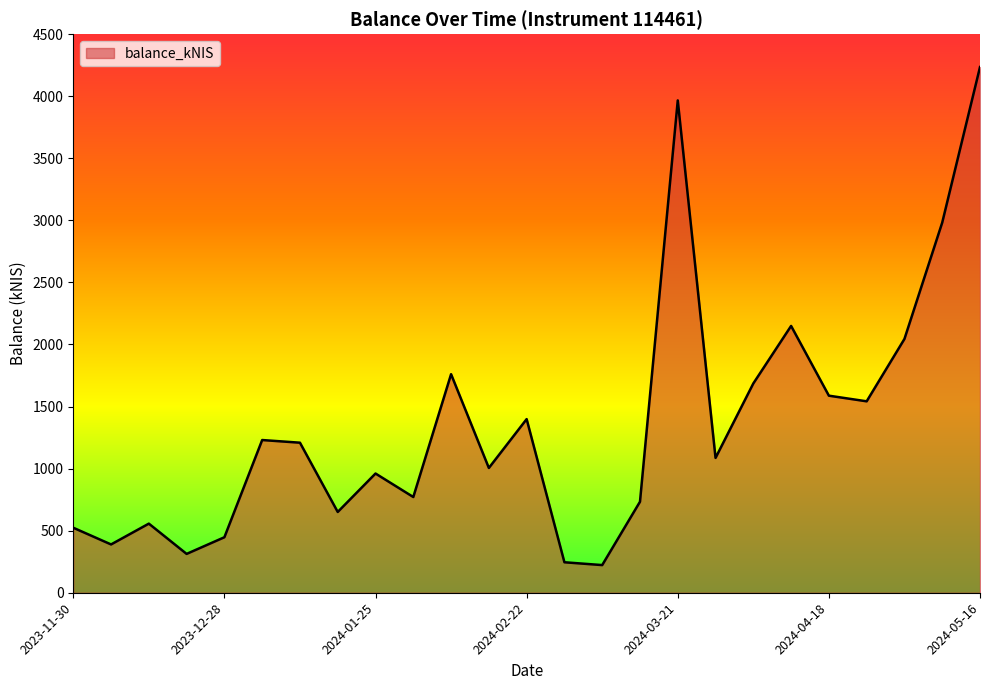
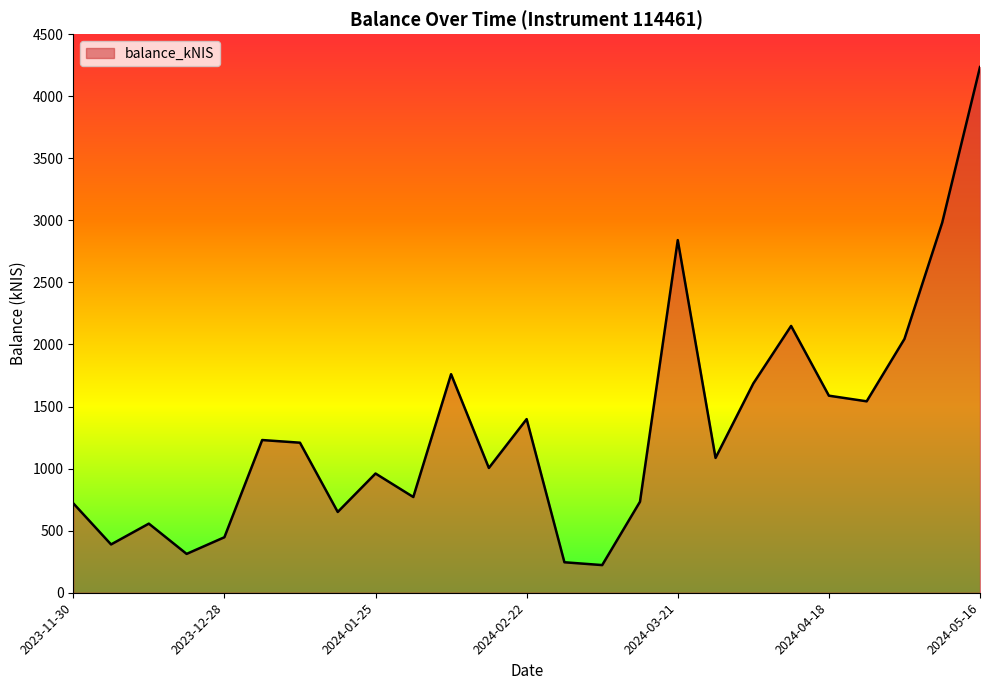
  {
-   "2023-11-30": 520,
+   "2023-11-30": 720,
    "2023-12-28": 450,
    "2024-01-25": 960,
    "2024-02-22": 1400,
-   "2024-03-21": 3970,
+   "2024-03-21": 2840,
    "2024-04-18": 1590,
    "2024-05-16": 4230
  }
